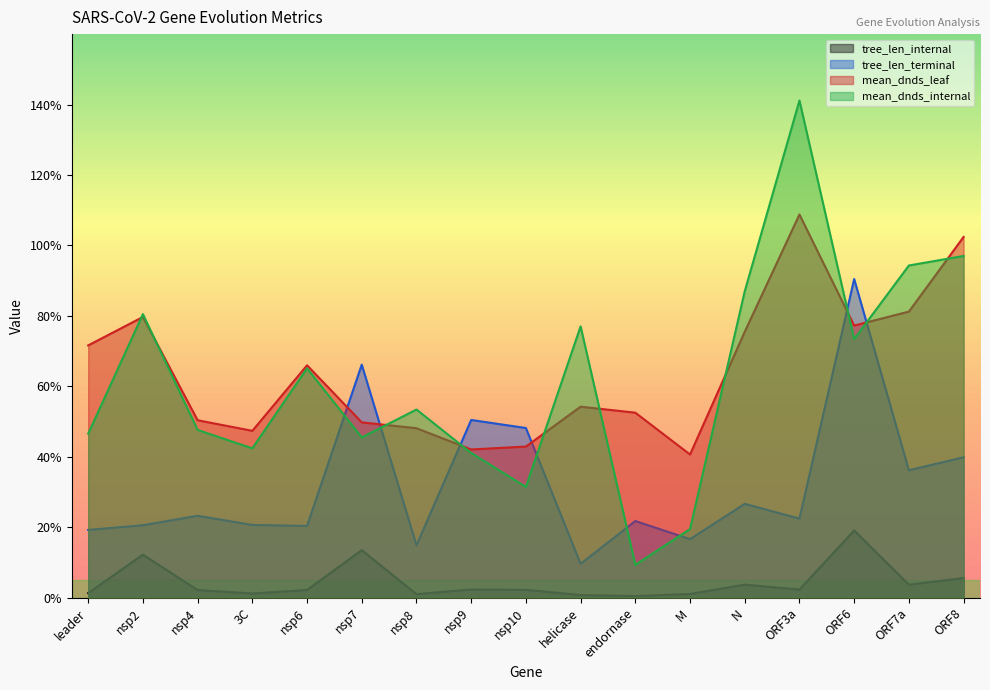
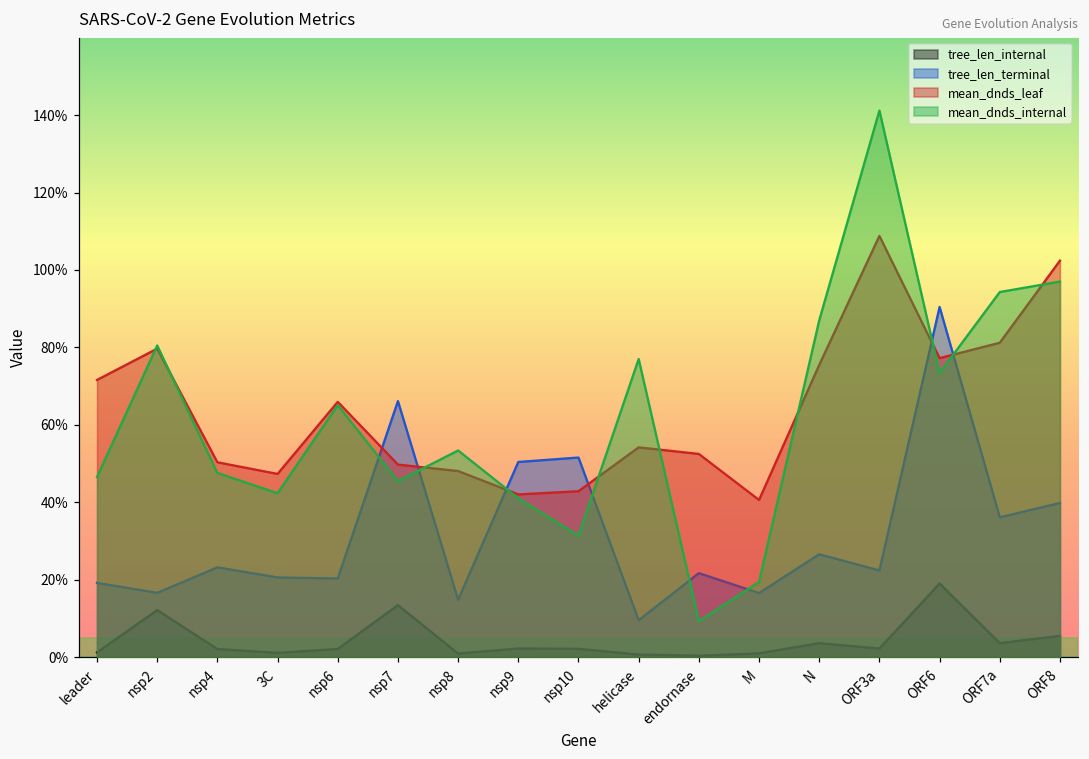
  {
    "tree_len_internal": {
      "leader": "1%",
      "nsp2": "12%",
      "nsp4": "2%",
      "3C": "1%",
      "nsp6": "2%",
      "nsp7": "13%",
      "nsp8": "1%",
      "nsp9": "2%",
      "nsp10": "2%",
      "helicase": "1%",
      "endornase": "0%",
      "M": "1%",
      "N": "4%",
      "ORF3a": "2%",
      "ORF6": "19%",
      "ORF7a": "4%",
      "ORF8": "6%"
    },
    "tree_len_terminal": {
      "leader": "19%",
-     "nsp2": "21%",
+     "nsp2": "17%",
      "nsp4": "23%",
      "3C": "21%",
      "nsp6": "20%",
      "nsp7": "66%",
      "nsp8": "15%",
      "nsp9": "50%",
-     "nsp10": "48%",
+     "nsp10": "52%",
      "helicase": "10%",
      "endornase": "22%",
      "M": "17%",
      "N": "27%",
      "ORF3a": "22%",
      "ORF6": "90%",
      "ORF7a": "36%",
      "ORF8": "40%"
    },
    "mean_dnds_leaf": {
      "leader": "72%",
      "nsp2": "80%",
      "nsp4": "50%",
      "3C": "47%",
      "nsp6": "66%",
      "nsp7": "50%",
      "nsp8": "48%",
      "nsp9": "42%",
      "nsp10": "43%",
      "helicase": "54%",
      "endornase": "53%",
      "M": "41%",
      "N": "75%",
      "ORF3a": "109%",
      "ORF6": "77%",
      "ORF7a": "81%",
      "ORF8": "102%"
    },
    "mean_dnds_internal": {
      "leader": "47%",
      "nsp2": "81%",
      "nsp4": "48%",
      "3C": "42%",
      "nsp6": "65%",
      "nsp7": "46%",
      "nsp8": "53%",
      "nsp9": "41%",
      "nsp10": "31%",
      "helicase": "77%",
      "endornase": "9%",
      "M": "19%",
      "N": "87%",
      "ORF3a": "141%",
      "ORF6": "73%",
      "ORF7a": "94%",
      "ORF8": "97%"
    }
  }
